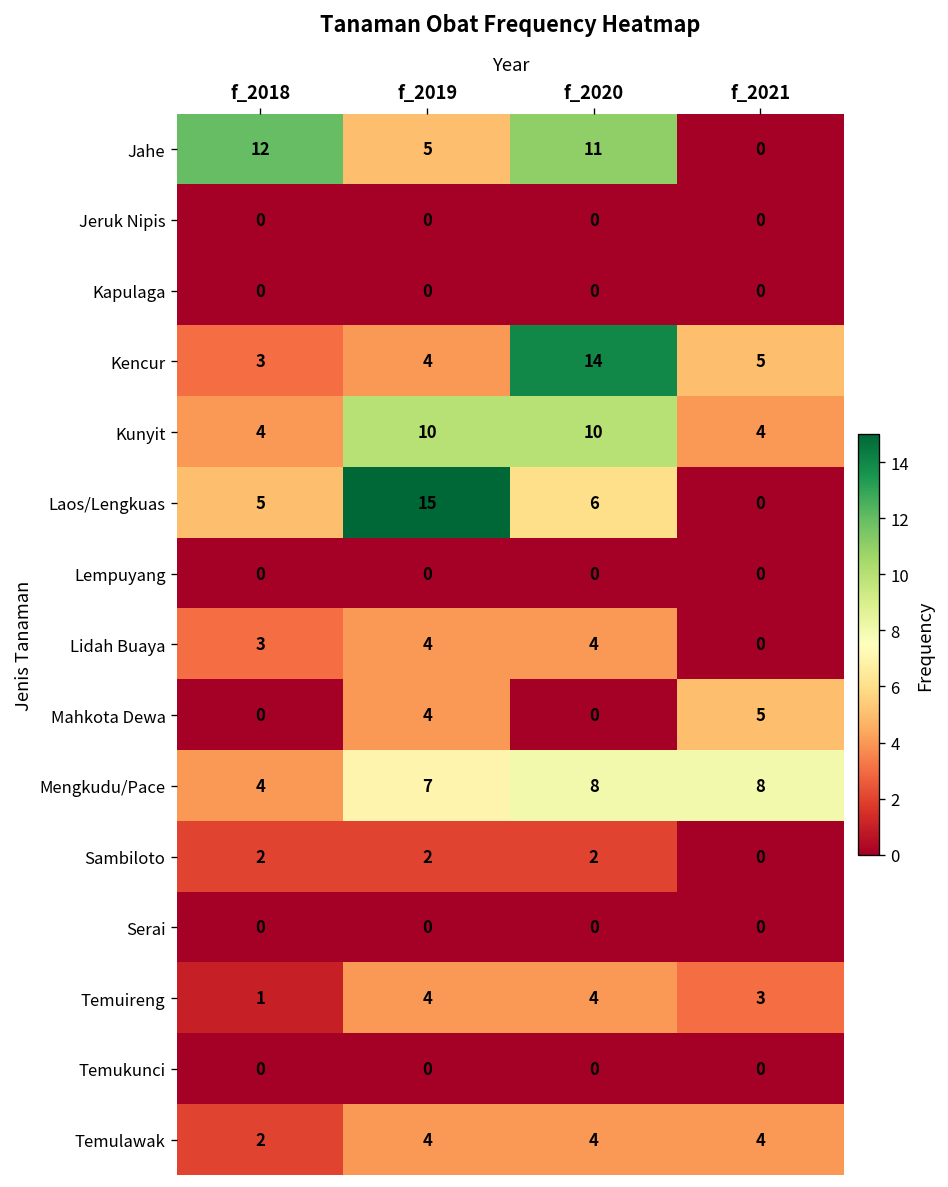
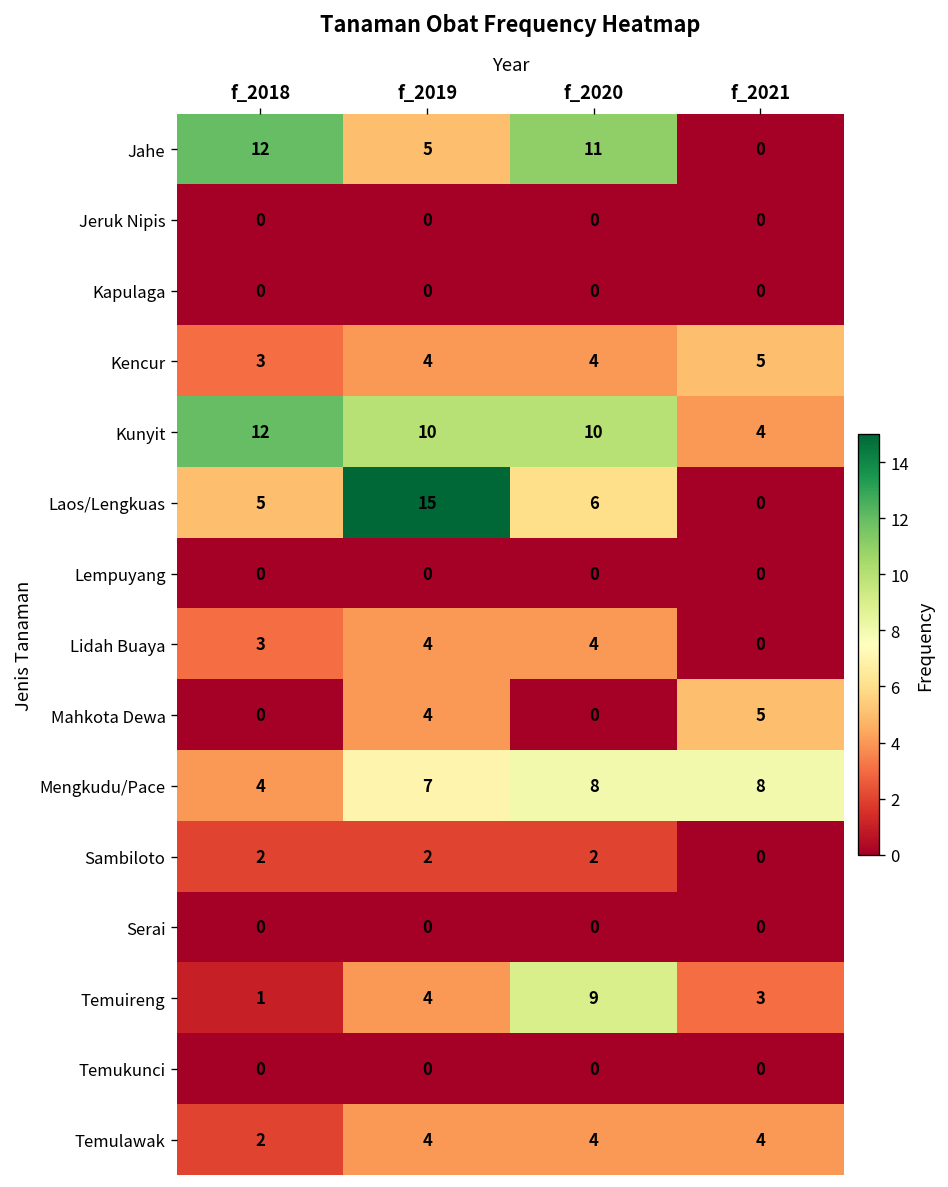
  {
    "Jahe": {
      "f_2018": 12,
      "f_2019": 5,
      "f_2020": 11,
      "f_2021": 0
    },
    "Jeruk Nipis": {
      "f_2018": 0,
      "f_2019": 0,
      "f_2020": 0,
      "f_2021": 0
    },
    "Kapulaga": {
      "f_2018": 0,
      "f_2019": 0,
      "f_2020": 0,
      "f_2021": 0
    },
    "Kencur": {
      "f_2018": 3,
      "f_2019": 4,
-     "f_2020": 14,
+     "f_2020": 4,
      "f_2021": 5
    },
    "Kunyit": {
-     "f_2018": 4,
+     "f_2018": 12,
      "f_2019": 10,
      "f_2020": 10,
      "f_2021": 4
    },
    "Laos/Lengkuas": {
      "f_2018": 5,
      "f_2019": 15,
      "f_2020": 6,
      "f_2021": 0
    },
    "Lempuyang": {
      "f_2018": 0,
      "f_2019": 0,
      "f_2020": 0,
      "f_2021": 0
    },
    "Lidah Buaya": {
      "f_2018": 3,
      "f_2019": 4,
      "f_2020": 4,
      "f_2021": 0
    },
    "Mahkota Dewa": {
      "f_2018": 0,
      "f_2019": 4,
      "f_2020": 0,
      "f_2021": 5
    },
    "Mengkudu/Pace": {
      "f_2018": 4,
      "f_2019": 7,
      "f_2020": 8,
      "f_2021": 8
    },
    "Sambiloto": {
      "f_2018": 2,
      "f_2019": 2,
      "f_2020": 2,
      "f_2021": 0
    },
    "Serai": {
      "f_2018": 0,
      "f_2019": 0,
      "f_2020": 0,
      "f_2021": 0
    },
    "Temuireng": {
      "f_2018": 1,
      "f_2019": 4,
-     "f_2020": 4,
+     "f_2020": 9,
      "f_2021": 3
    },
    "Temukunci": {
      "f_2018": 0,
      "f_2019": 0,
      "f_2020": 0,
      "f_2021": 0
    },
    "Temulawak": {
      "f_2018": 2,
      "f_2019": 4,
      "f_2020": 4,
      "f_2021": 4
    }
  }
